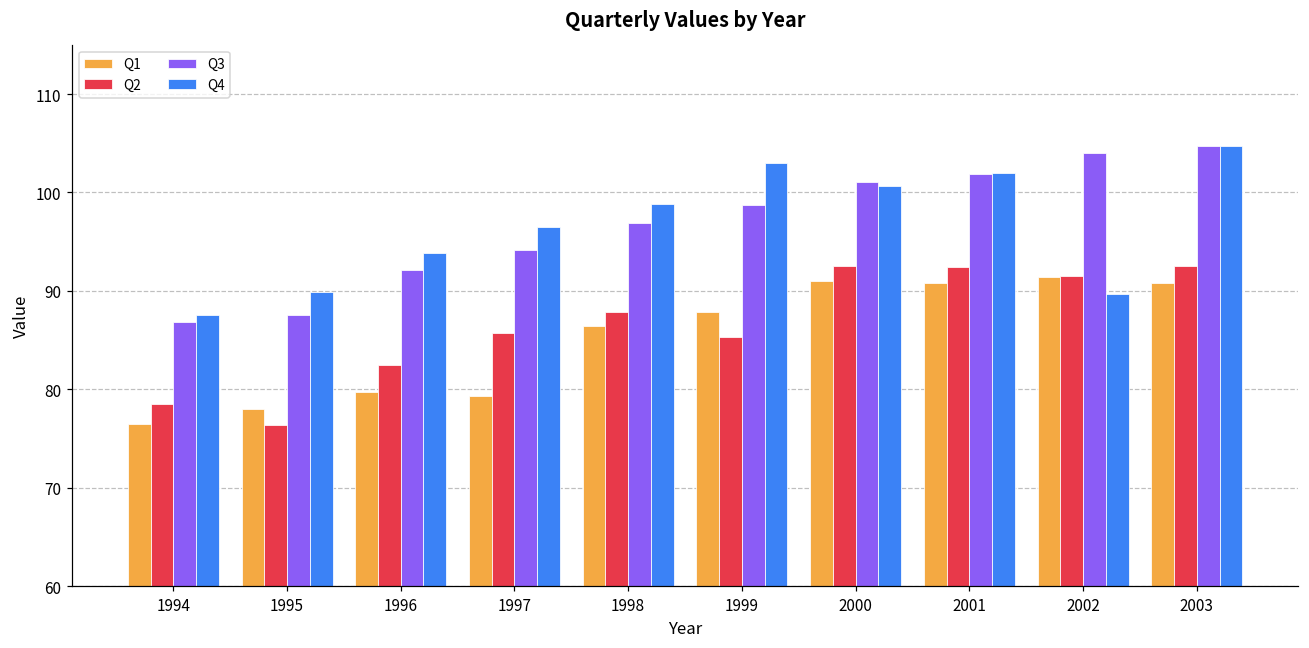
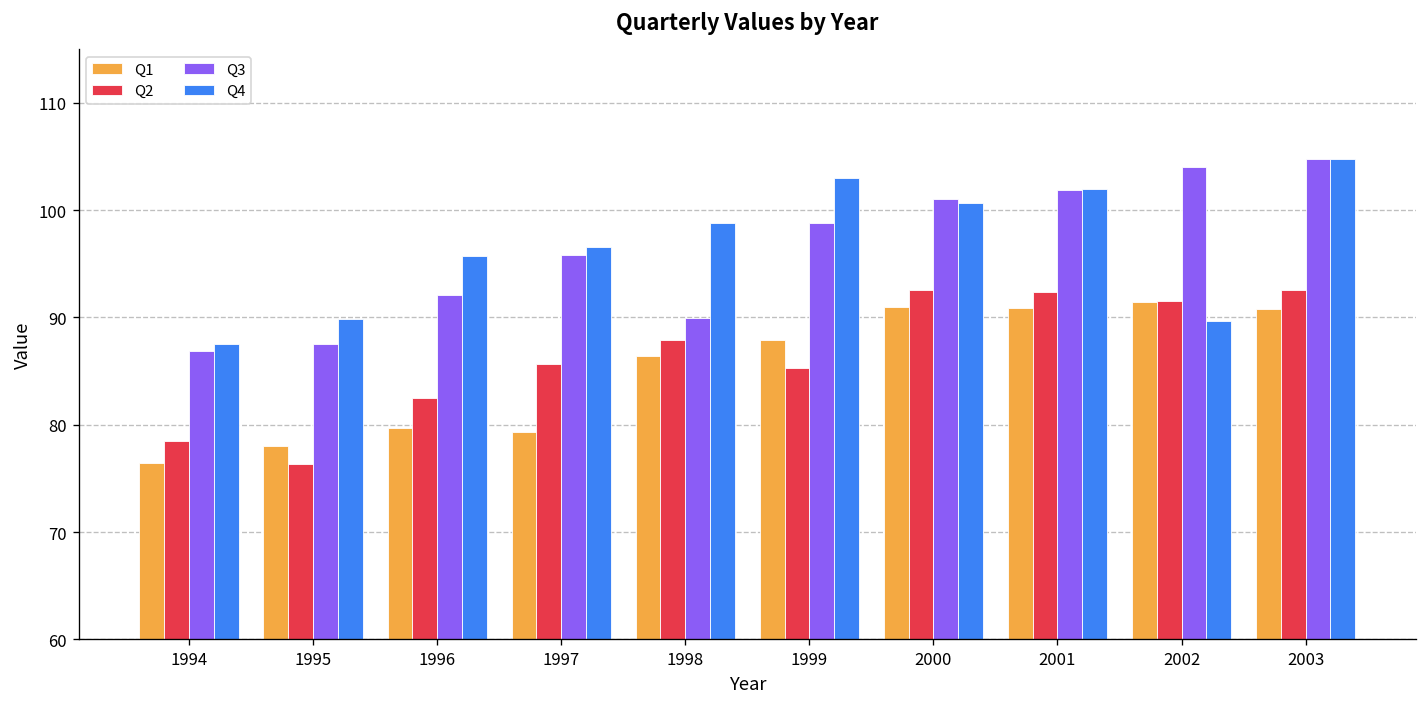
  {
    "Q1": {
      "1994": 76,
      "1995": 78,
      "1996": 80,
      "1997": 79,
      "1998": 86,
      "1999": 88,
      "2000": 91,
      "2001": 91,
      "2002": 91,
      "2003": 91
    },
    "Q2": {
      "1994": 78,
      "1995": 76,
      "1996": 82,
      "1997": 86,
      "1998": 88,
      "1999": 85,
      "2000": 93,
      "2001": 92,
      "2002": 92,
      "2003": 93
    },
    "Q3": {
      "1994": 87,
      "1995": 88,
      "1996": 92,
-     "1997": 94,
-     "1998": 97,
+     "1997": 96,
+     "1998": 90,
      "1999": 99,
      "2000": 101,
      "2001": 102,
      "2002": 104,
      "2003": 105
    },
    "Q4": {
      "1994": 88,
      "1995": 90,
-     "1996": 94,
+     "1996": 96,
      "1997": 97,
      "1998": 99,
      "1999": 103,
      "2000": 101,
      "2001": 102,
      "2002": 90,
      "2003": 105
    }
  }
